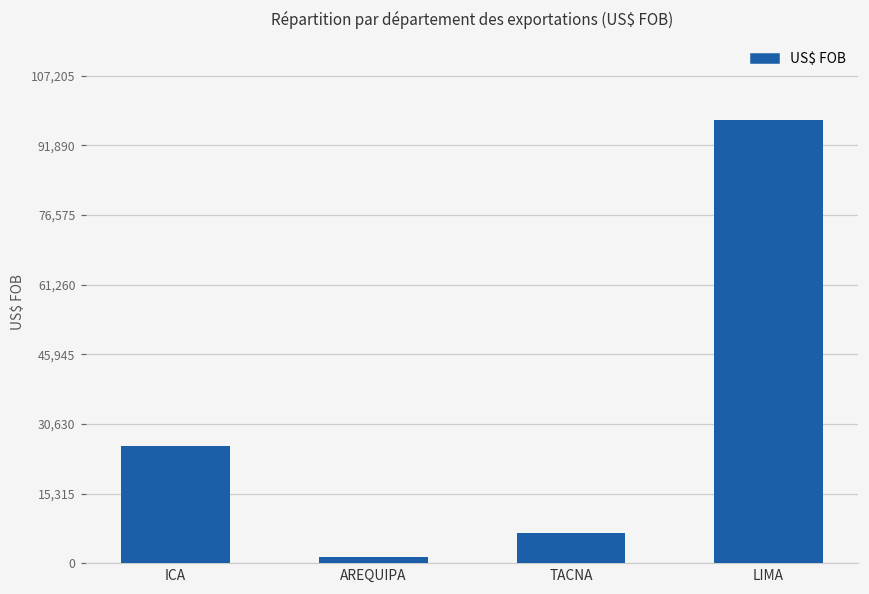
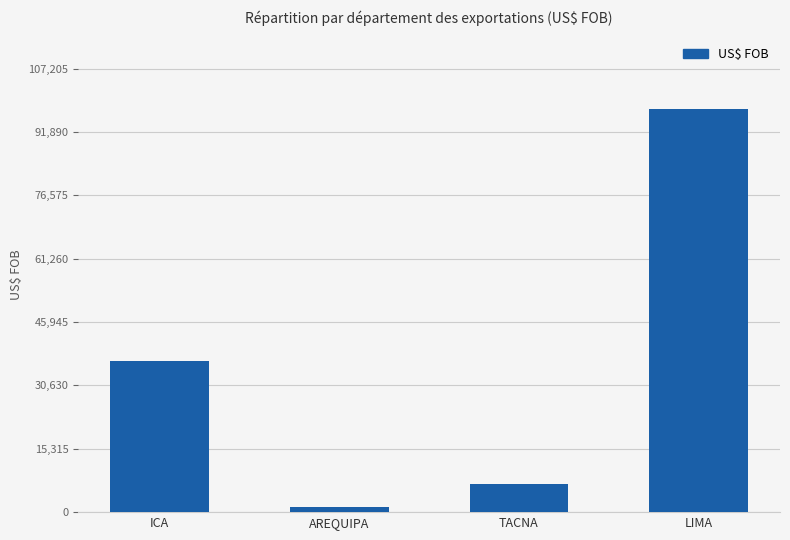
  {
-   "ICA": "26,000",
+   "ICA": "37,000",
    "AREQUIPA": "1,000",
    "TACNA": "7,000",
    "LIMA": "97,000"
  }
